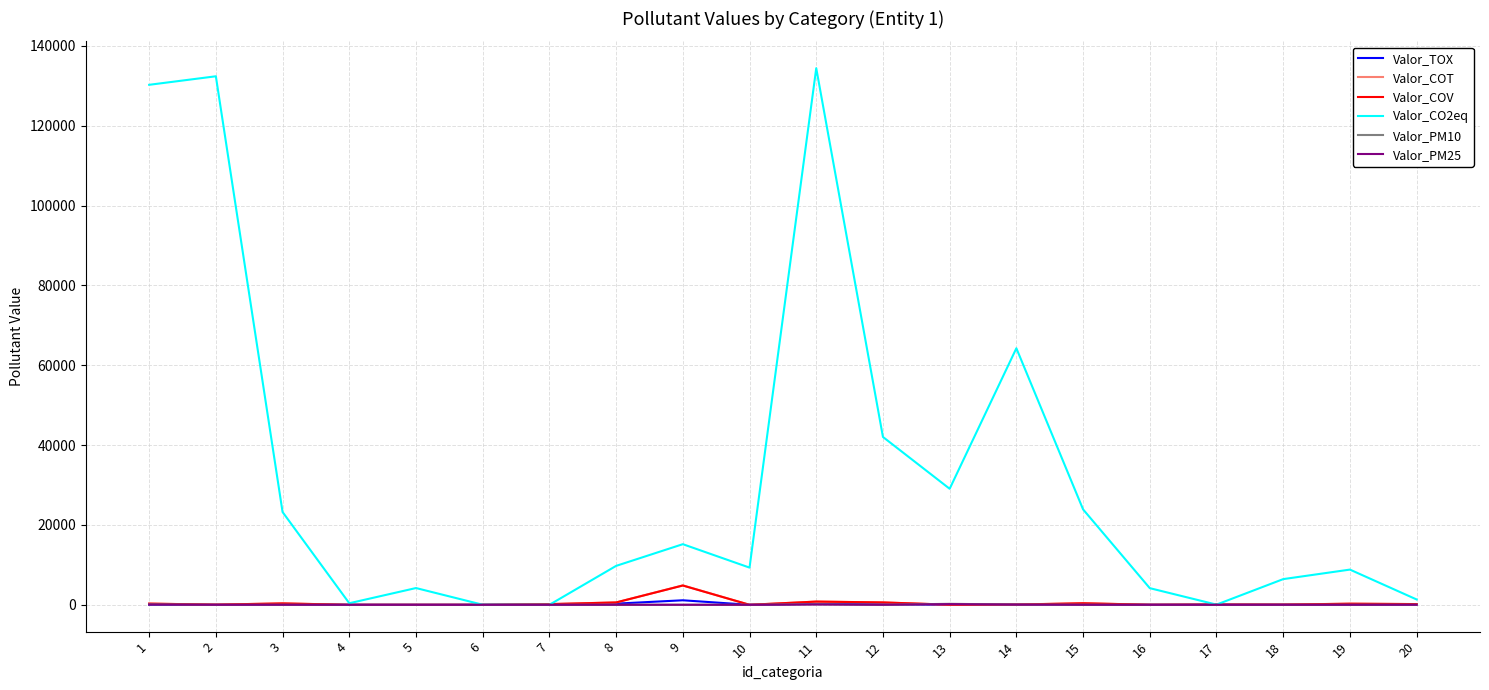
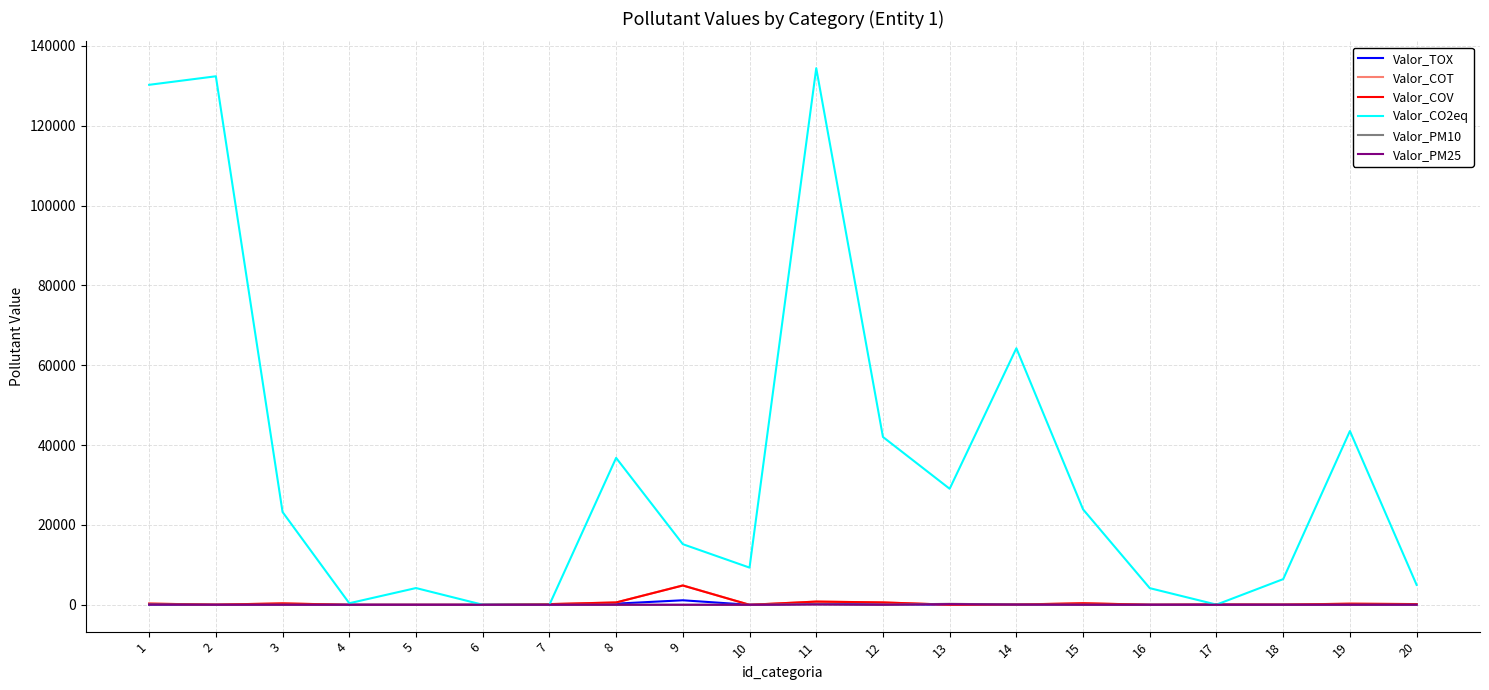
  {
    "Valor_TOX": {
      "9": 1000
    },
    "Valor_CO2eq": {
      "1": 130000,
      "2": 132000,
      "3": 23000,
      "5": 4000,
-     "8": 10000,
+     "8": 37000,
      "9": 15000,
      "10": 9000,
      "11": 134000,
      "12": 42000,
      "13": 29000,
      "14": 64000,
      "15": 24000,
      "16": 4000,
      "18": 6000,
-     "19": 9000,
-     "20": 1000
+     "19": 44000,
+     "20": 5000
    },
    "Valor_PM25": {
      "9": 0
    }
  }
